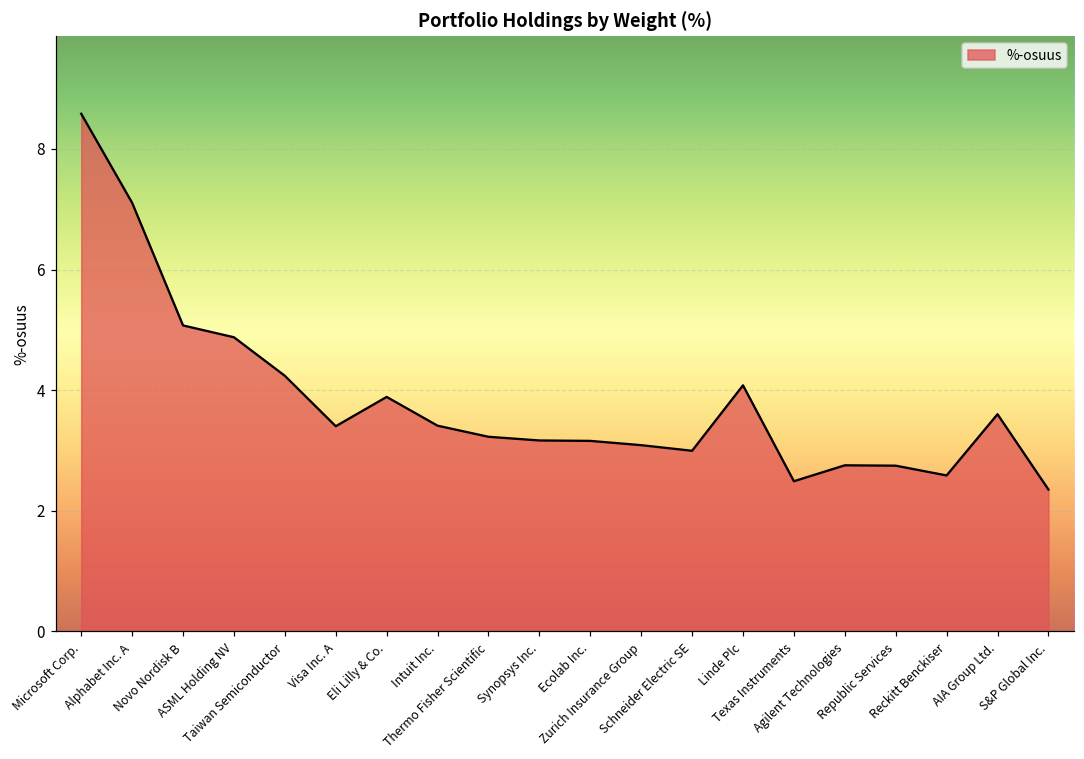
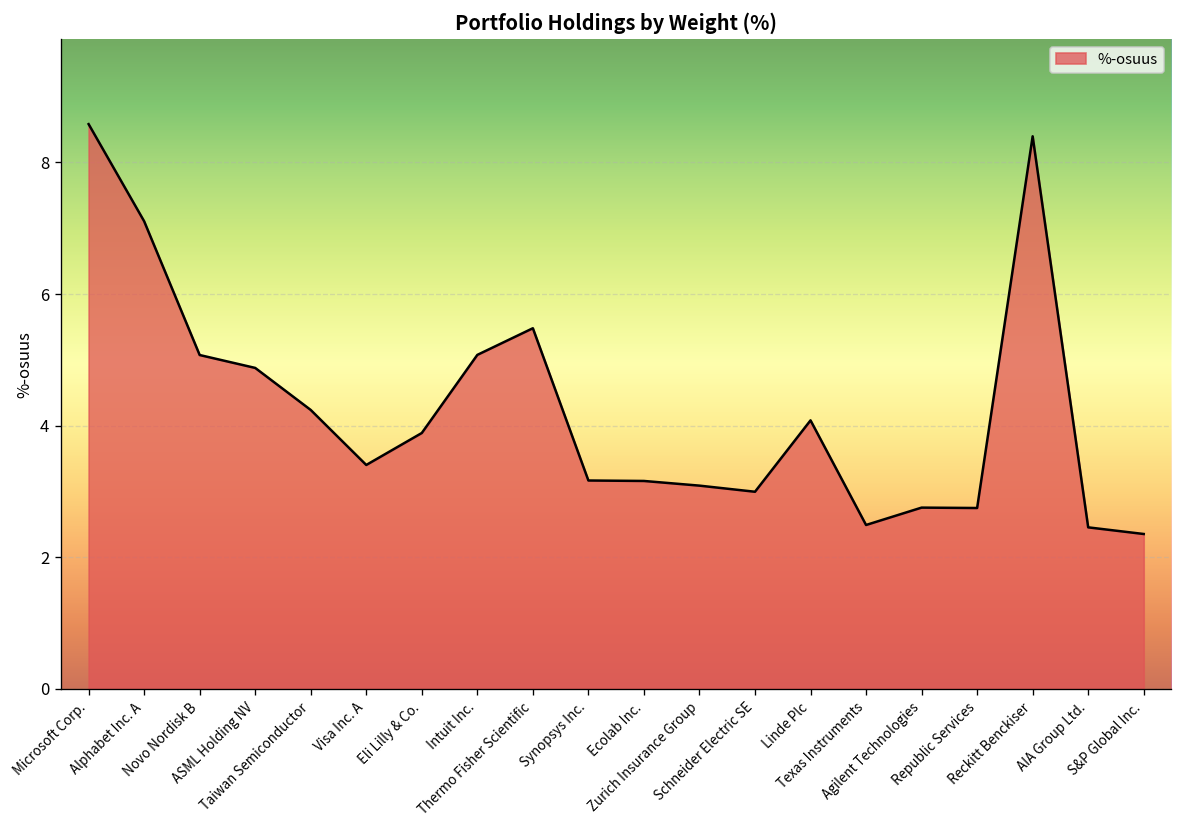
  {
    "Microsoft Corp.": 8.6,
    "Alphabet Inc. A": 7.1,
    "Novo Nordisk B": 5.1,
    "ASML Holding NV": 4.9,
    "Taiwan Semiconductor": 4.2,
    "Visa Inc. A": 3.4,
    "Eli Lilly & Co.": 3.9,
-   "Intuit Inc.": 3.4,
-   "Thermo Fisher Scientific": 3.2,
+   "Intuit Inc.": 5.1,
+   "Thermo Fisher Scientific": 5.5,
    "Synopsys Inc.": 3.2,
    "Ecolab Inc.": 3.2,
    "Zurich Insurance Group": 3.1,
    "Schneider Electric SE": 3.0,
    "Linde Plc": 4.1,
    "Texas Instruments": 2.5,
    "Agilent Technologies": 2.8,
    "Republic Services": 2.7,
-   "Reckitt Benckiser": 2.6,
-   "AIA Group Ltd.": 3.6,
+   "Reckitt Benckiser": 8.4,
+   "AIA Group Ltd.": 2.5,
    "S&P Global Inc.": 2.4
  }
